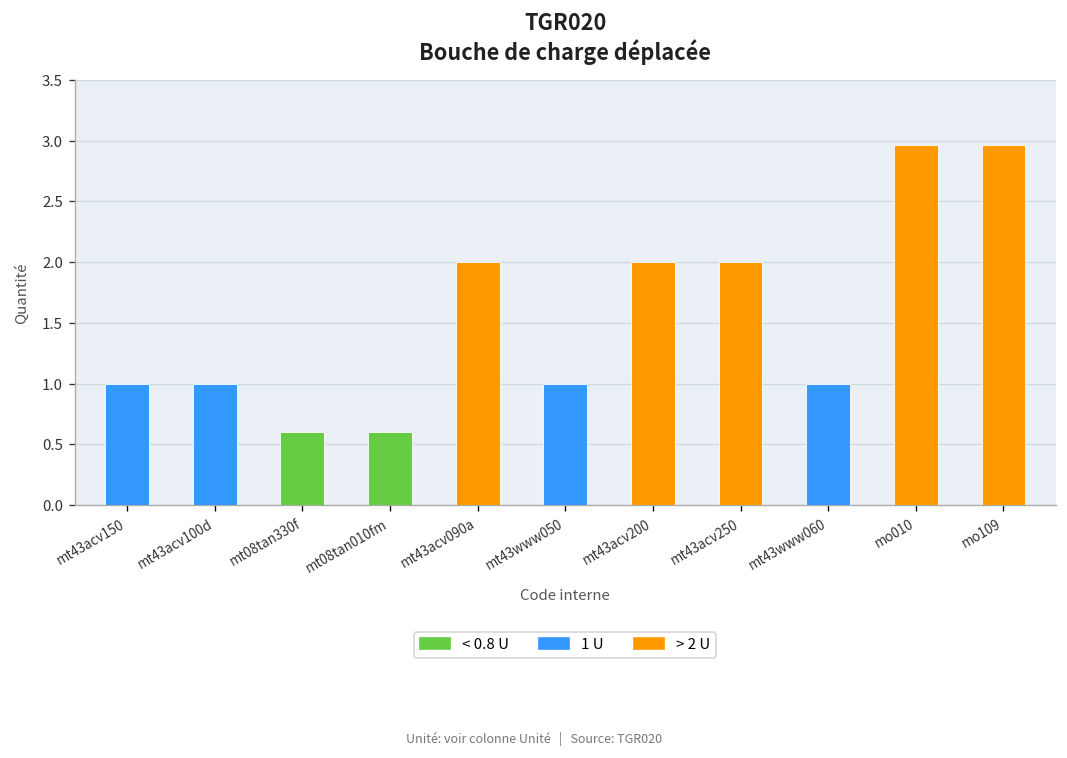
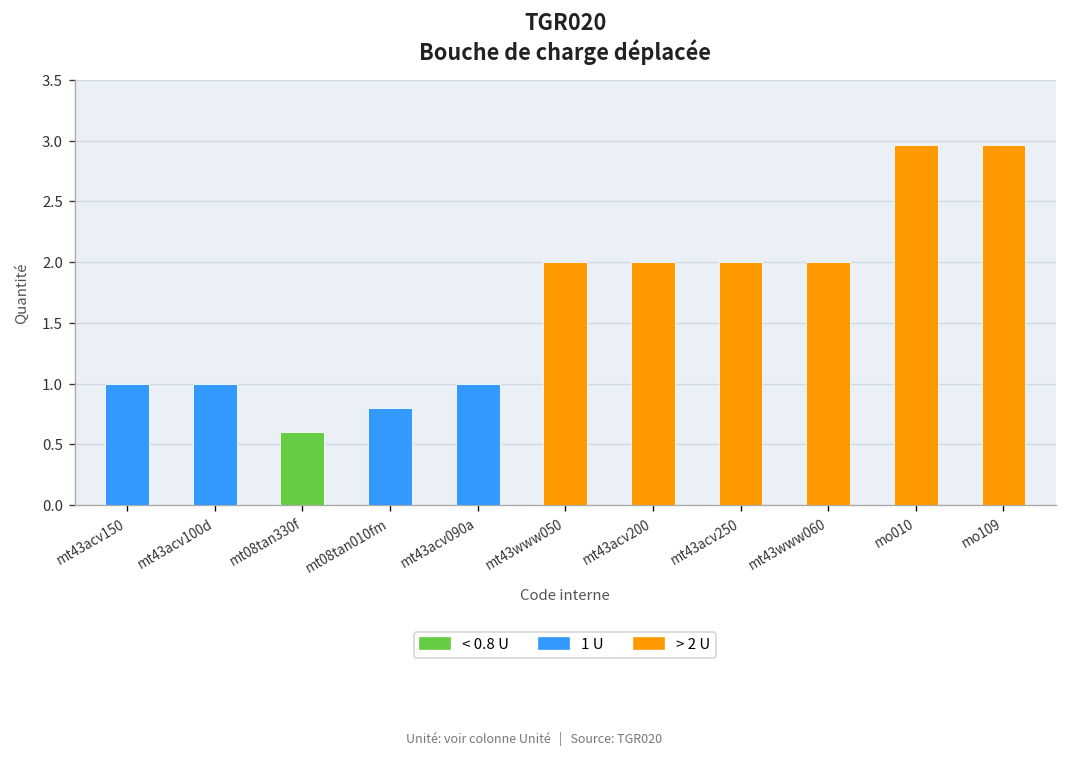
  {
    "mt43acv150": 1.0,
    "mt43acv100d": 1.0,
    "mt08tan330f": 0.6,
-   "mt08tan010fm": 0.6,
-   "mt43acv090a": 2,
-   "mt43www050": 1,
+   "mt08tan010fm": 0.8,
+   "mt43acv090a": 1,
+   "mt43www050": 2,
    "mt43acv200": 2.0,
    "mt43acv250": 2.0,
-   "mt43www060": 1,
+   "mt43www060": 2,
    "mo010": 2.97,
    "mo109": 2.97
  }
